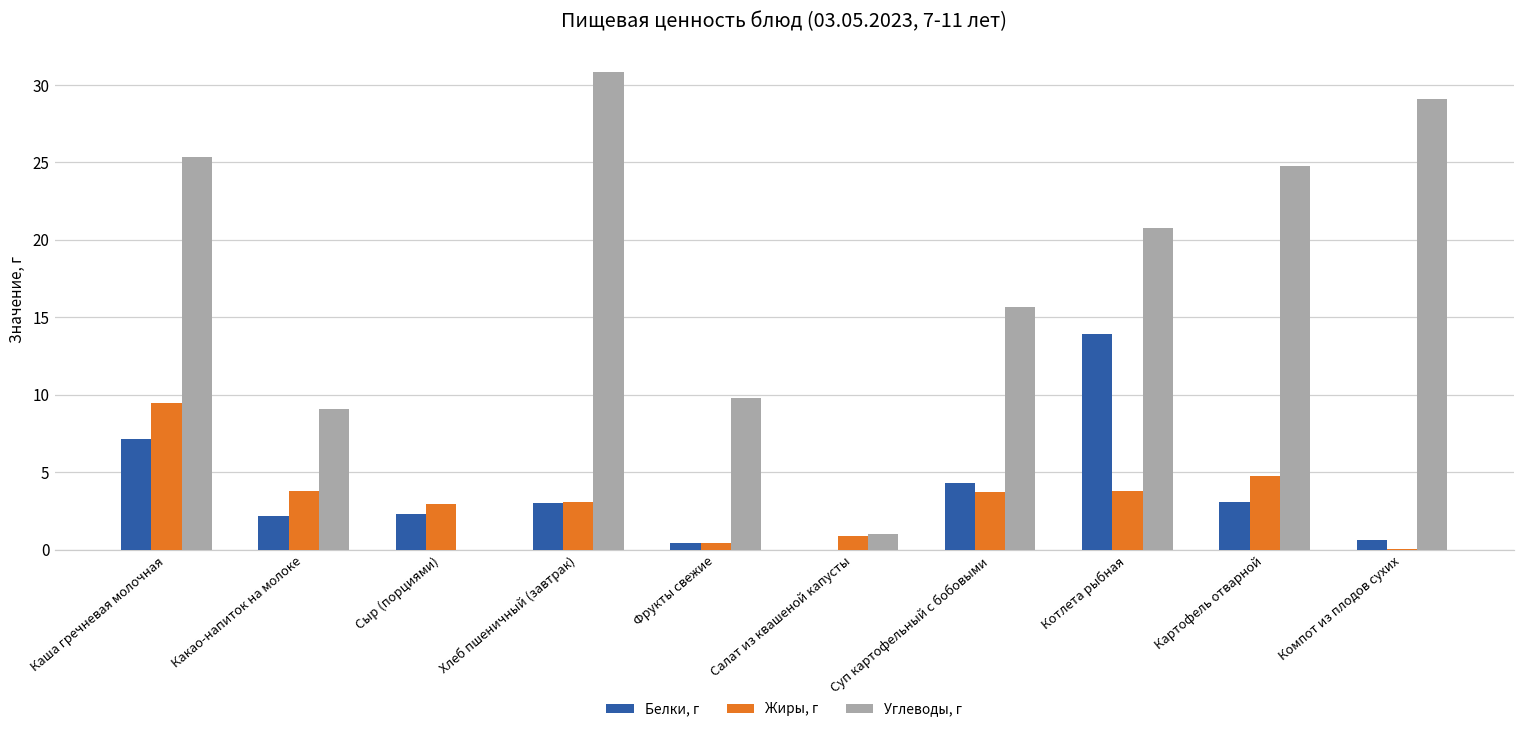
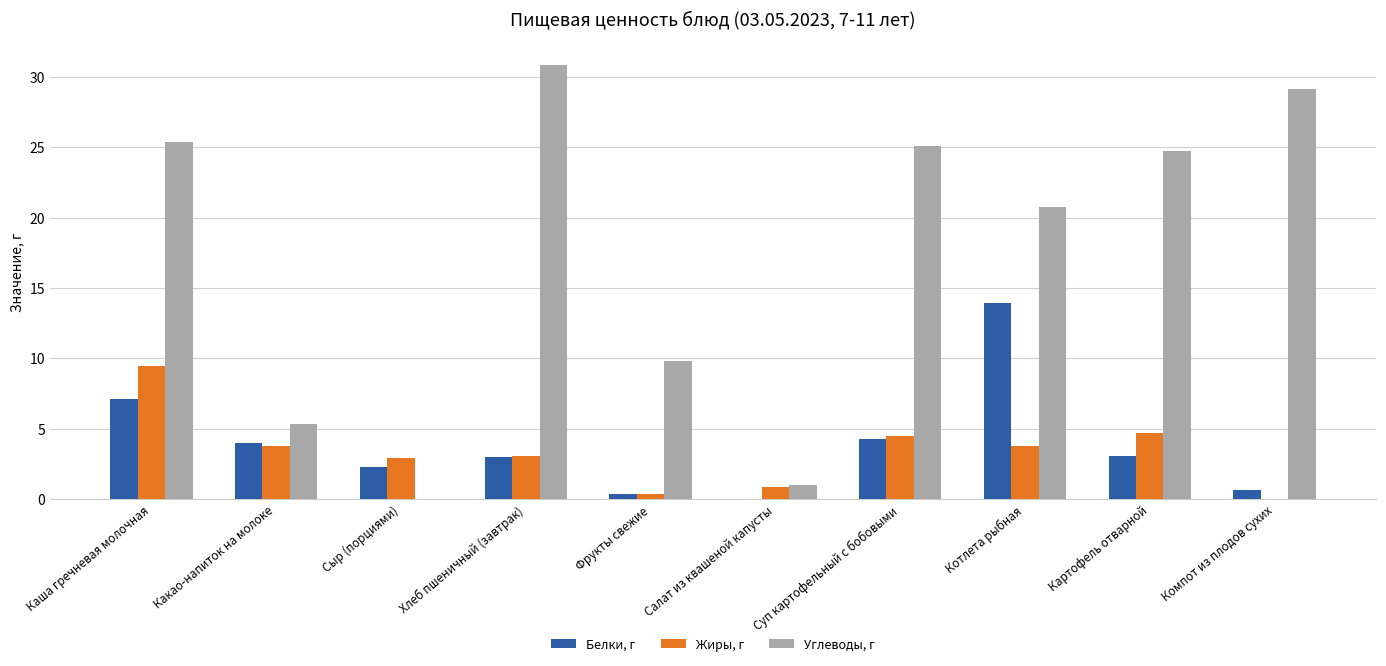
  {
    "Белки, г": {
      "Каша гречневая молочная": 7.1,
-     "Какао-напиток на молоке": 2.1,
+     "Какао-напиток на молоке": 4.0,
      "Сыр (порциями)": 2.3,
      "Хлеб пшеничный (завтрак)": 3.0,
      "Фрукты свежие": 0.4,
      "Салат из квашеной капусты": 0.0,
      "Суп картофельный с бобовыми": 4.3,
      "Котлета рыбная": 13.9,
      "Картофель отварной": 3.1,
      "Компот из плодов сухих": 0.6
    },
    "Жиры, г": {
      "Каша гречневая молочная": 9.5,
      "Какао-напиток на молоке": 3.8,
      "Сыр (порциями)": 3.0,
      "Хлеб пшеничный (завтрак)": 3.1,
      "Фрукты свежие": 0.4,
      "Салат из квашеной капусты": 0.8,
-     "Суп картофельный с бобовыми": 3.7,
+     "Суп картофельный с бобовыми": 4.5,
      "Котлета рыбная": 3.8,
      "Картофель отварной": 4.7
    },
    "Углеводы, г": {
      "Каша гречневая молочная": 25.4,
-     "Какао-напиток на молоке": 9.1,
+     "Какао-напиток на молоке": 5.3,
      "Сыр (порциями)": 0.0,
      "Хлеб пшеничный (завтрак)": 30.8,
      "Фрукты свежие": 9.8,
      "Салат из квашеной капусты": 1.0,
-     "Суп картофельный с бобовыми": 15.6,
+     "Суп картофельный с бобовыми": 25.1,
      "Котлета рыбная": 20.8,
      "Картофель отварной": 24.7,
      "Компот из плодов сухих": 29.1
    }
  }
